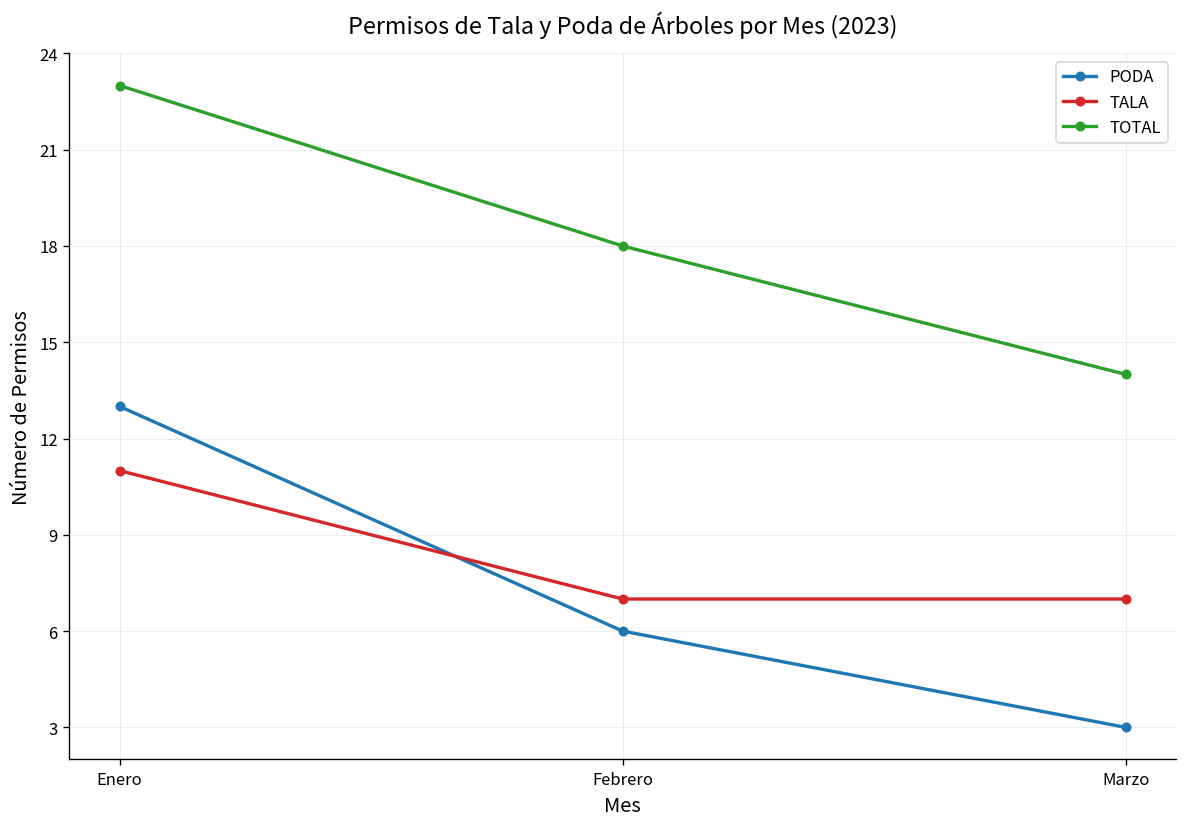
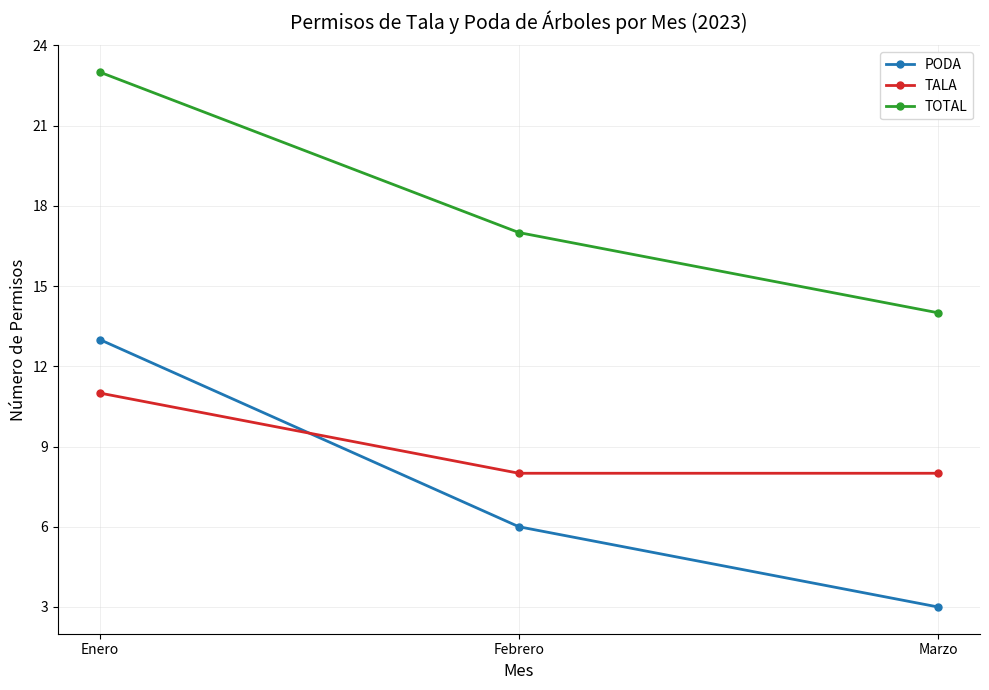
  {
    "PODA": {
      "Enero": 13,
      "Febrero": 6,
      "Marzo": 3
    },
    "TALA": {
      "Enero": 11,
-     "Febrero": 7,
-     "Marzo": 7
+     "Febrero": 8,
+     "Marzo": 8
    },
    "TOTAL": {
      "Enero": 23,
-     "Febrero": 18,
+     "Febrero": 17,
      "Marzo": 14
    }
  }
